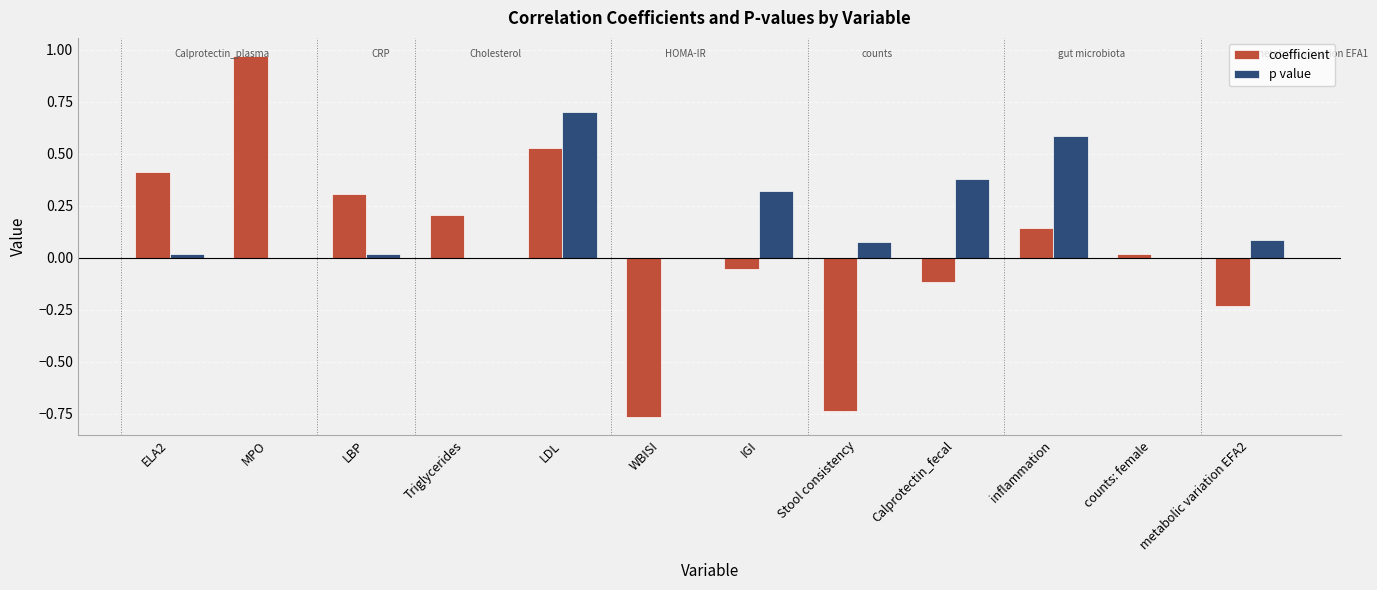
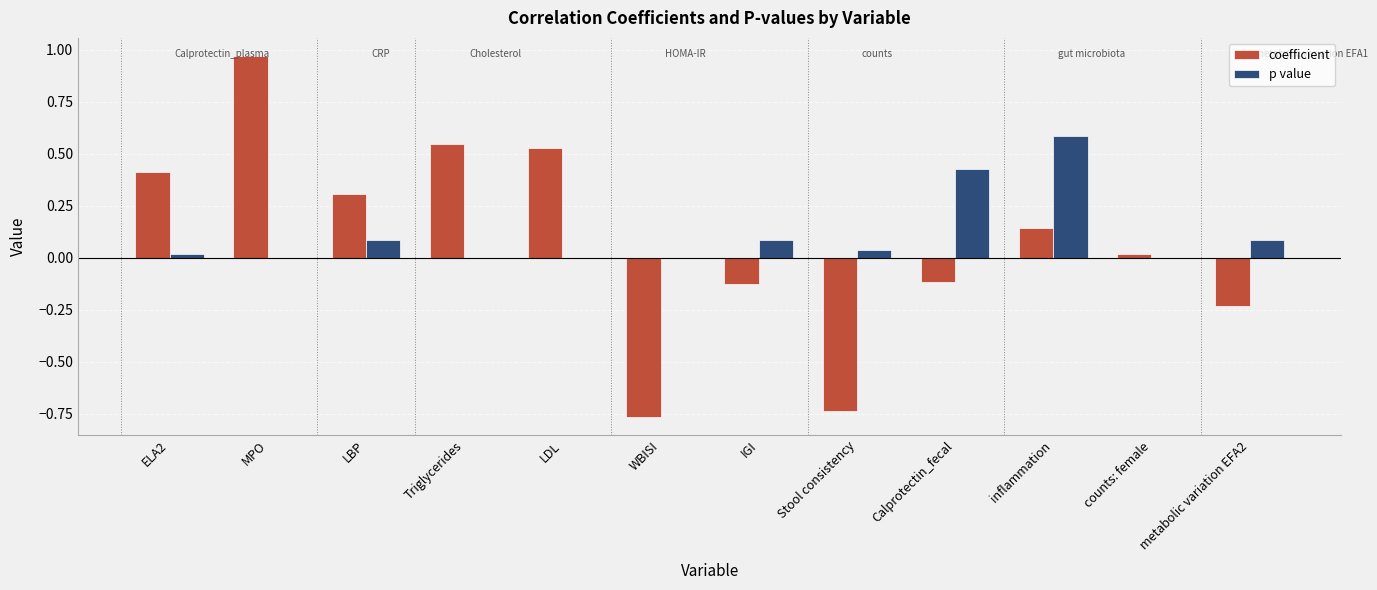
  {
    "coefficient": {
      "ELA2": 0.41,
      "MPO": 0.97,
      "LBP": 0.31,
-     "Triglycerides": 0.21,
+     "Triglycerides": 0.55,
      "LDL": 0.53,
      "WBISI": -0.77,
-     "IGI": -0.05,
+     "IGI": -0.13,
      "Stool consistency": -0.74,
      "Calprotectin_fecal": -0.11,
      "inflammation": 0.14,
      "counts: female": 0.02,
      "metabolic variation EFA2": -0.23
    },
    "p value": {
      "ELA2": 0.02,
      "MPO": 0.00,
-     "LBP": 0.02,
+     "LBP": 0.09,
      "Triglycerides": 0.00,
-     "LDL": 0.7,
+     "LDL": 0.0,
      "WBISI": 0.00,
-     "IGI": 0.32,
-     "Stool consistency": 0.08,
-     "Calprotectin_fecal": 0.38,
+     "IGI": 0.09,
+     "Stool consistency": 0.04,
+     "Calprotectin_fecal": 0.43,
      "inflammation": 0.59,
      "counts: female": 0.00,
      "metabolic variation EFA2": 0.09
    }
  }
